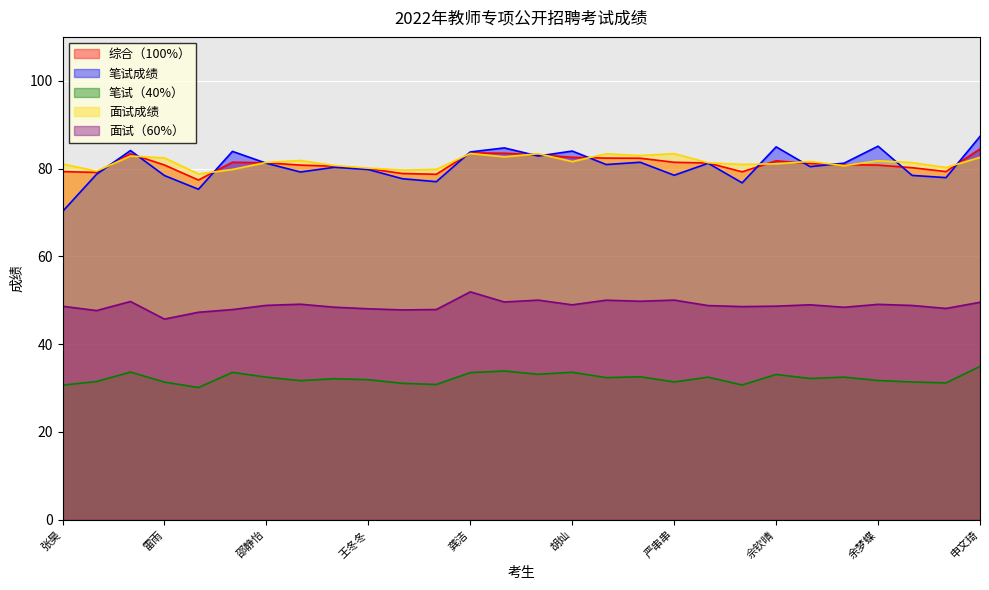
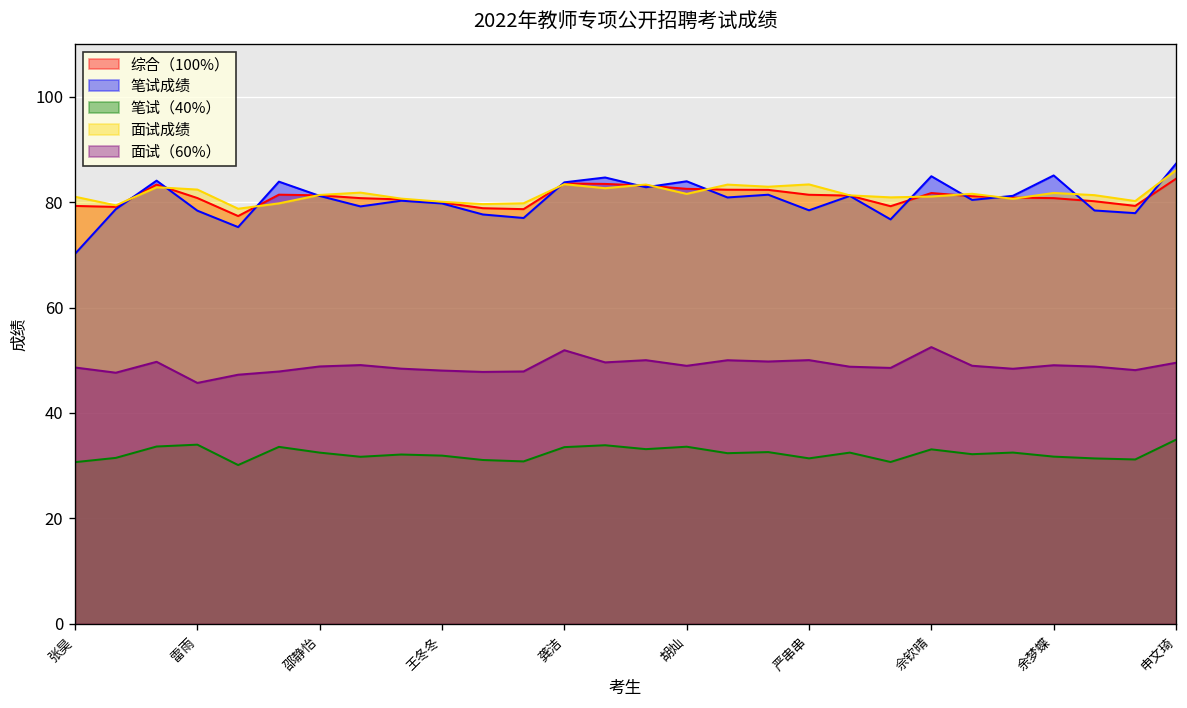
  {
    "综合（100%）": {
      "张昊": 79,
      "雷雨": 81,
      "胡灿": 83,
      "严串串": 81,
      "佘钦晴": 82,
      "余梦蝶": 81,
      "申文琦": 84
    },
    "笔试成绩": {
      "张昊": 70,
      "雷雨": 78,
      "胡灿": 84,
      "严串串": 78,
      "佘钦晴": 85,
      "余梦蝶": 85,
      "申文琦": 87
    },
    "笔试（40%）": {
      "张昊": 31,
-     "雷雨": 31,
+     "雷雨": 34,
      "邵静怡": 32,
      "王冬冬": 32,
      "龚洁": 34,
      "胡灿": 34,
      "严串串": 31,
      "佘钦晴": 33,
      "余梦蝶": 32,
      "申文琦": 35
    },
    "面试成绩": {
      "张昊": 81,
      "雷雨": 82,
      "胡灿": 82,
      "严串串": 83,
      "佘钦晴": 81,
      "余梦蝶": 82,
-     "申文琦": 83
+     "申文琦": 86
    },
    "面试（60%）": {
      "张昊": 49,
      "雷雨": 46,
      "邵静怡": 49,
      "王冬冬": 48,
      "龚洁": 52,
      "胡灿": 49,
      "严串串": 50,
-     "佘钦晴": 49,
+     "佘钦晴": 53,
      "余梦蝶": 49,
      "申文琦": 50
    }
  }
